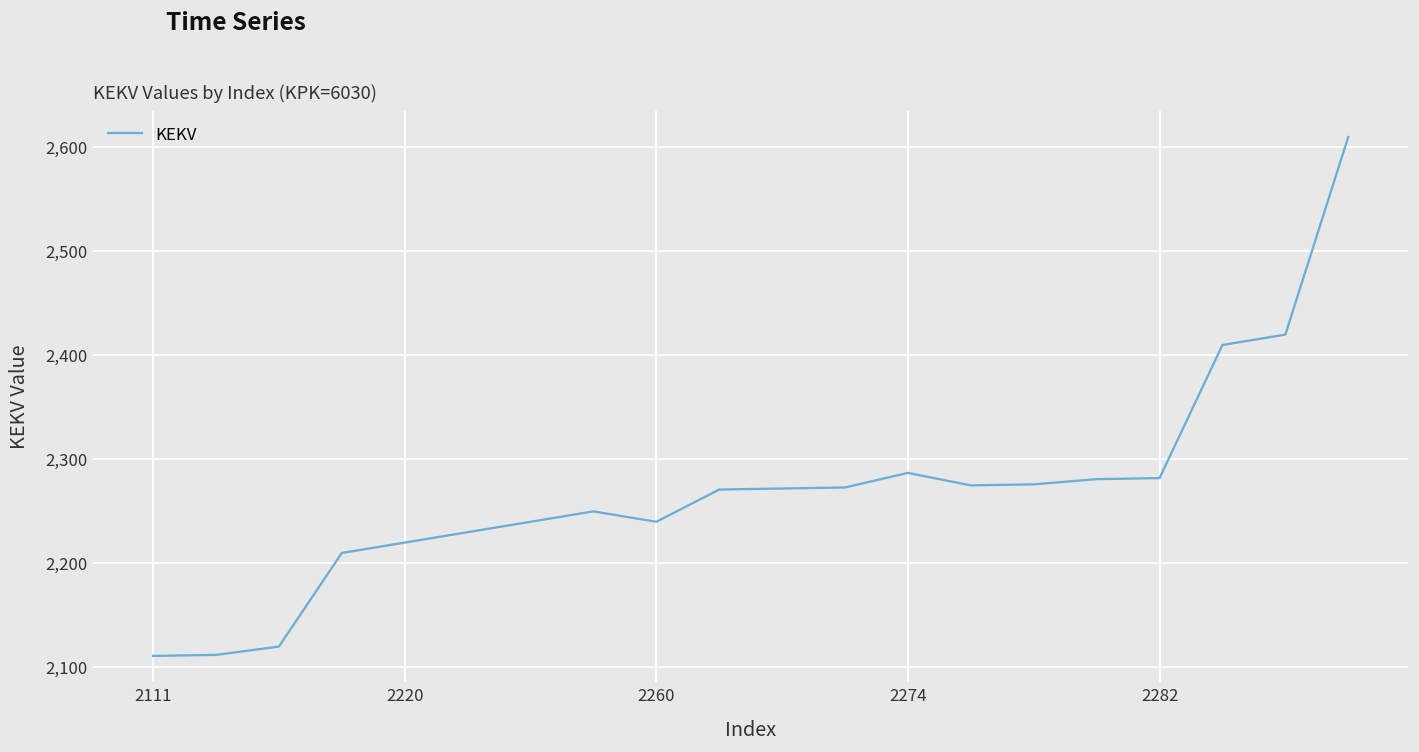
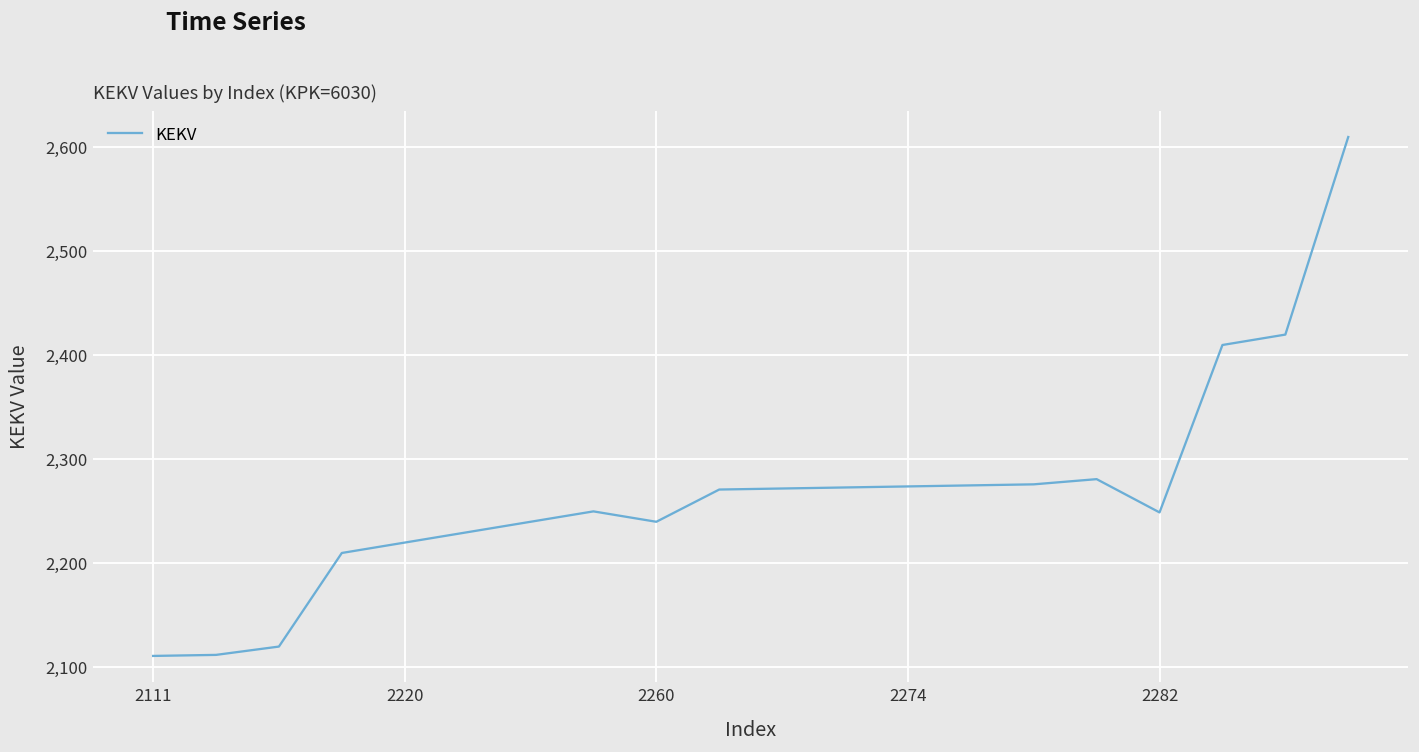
  {
    "2111": "2,110",
    "2220": "2,220",
    "2260": "2,240",
-   "2274": "2,290",
-   "2282": "2,280"
+   "2274": "2,270",
+   "2282": "2,250"
  }
